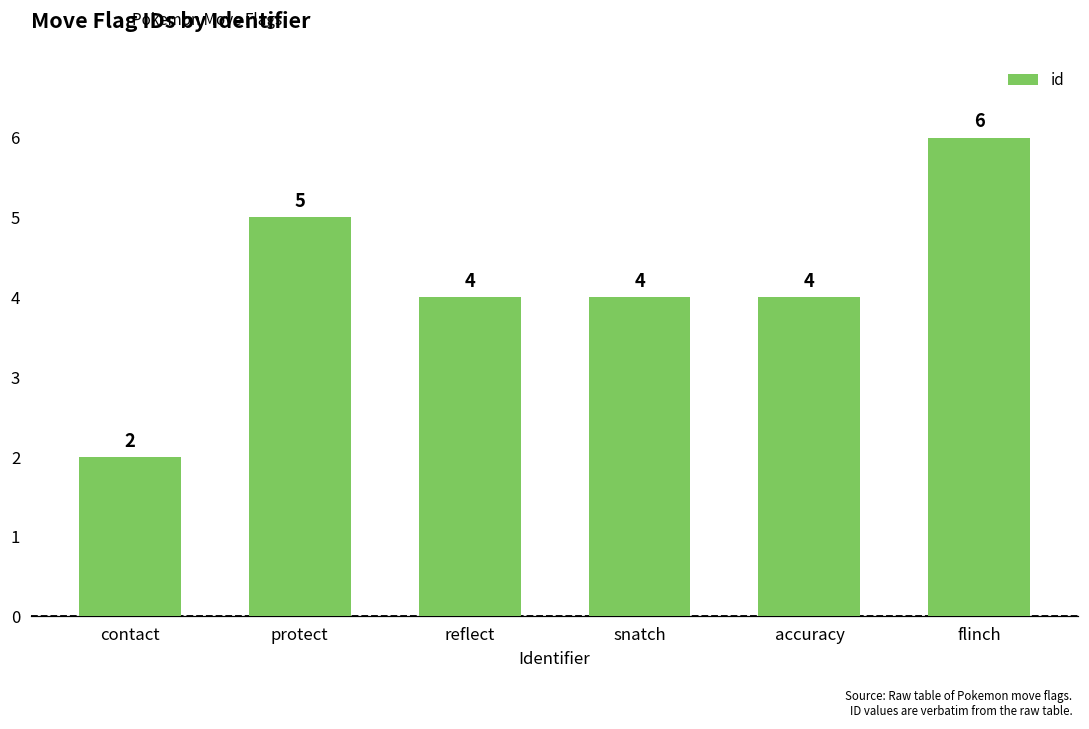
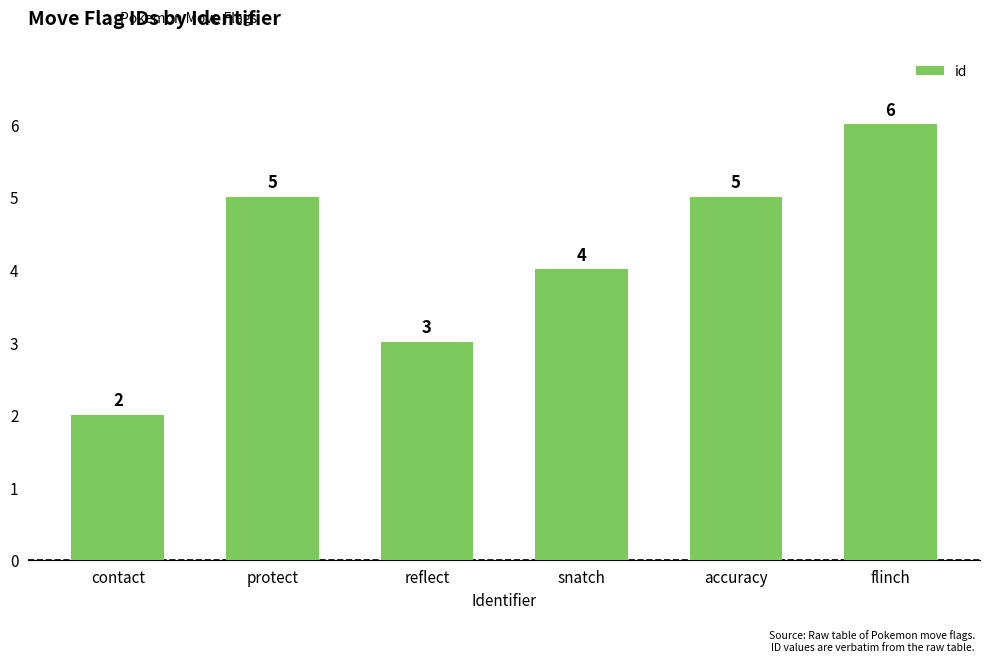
  {
    "contact": 2,
    "protect": 5,
-   "reflect": 4,
+   "reflect": 3,
    "snatch": 4,
-   "accuracy": 4,
+   "accuracy": 5,
    "flinch": 6
  }
